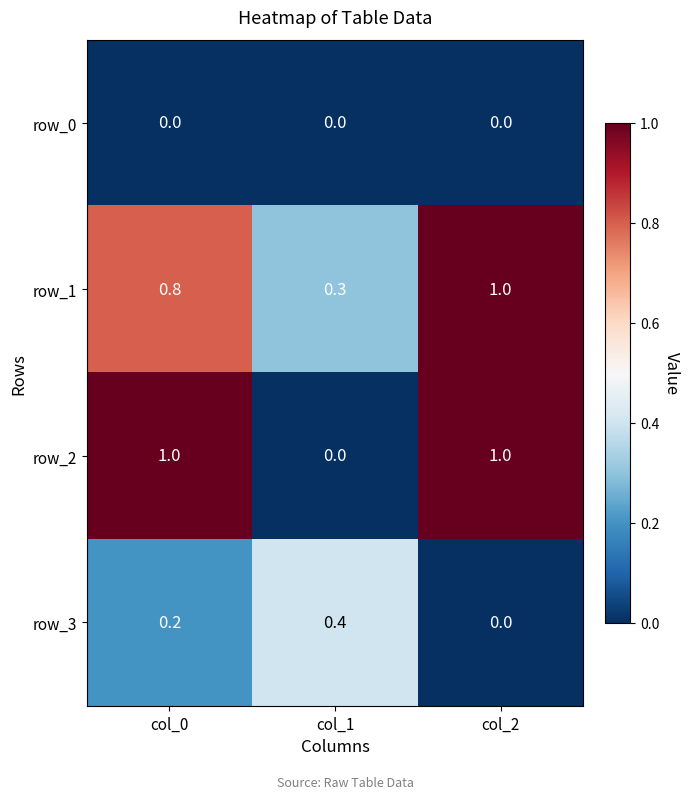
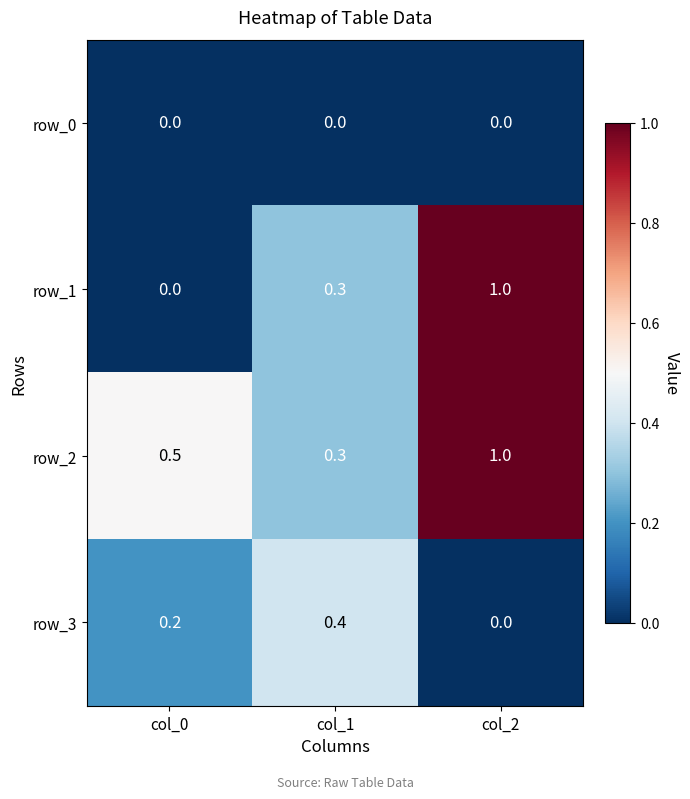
  {
    "row_0": {
      "col_0": 0.0,
      "col_1": 0.0,
      "col_2": 0.0
    },
    "row_1": {
-     "col_0": 0.8,
+     "col_0": 0.0,
      "col_1": 0.3,
      "col_2": 1.0
    },
    "row_2": {
-     "col_0": 1.0,
-     "col_1": 0.0,
+     "col_0": 0.5,
+     "col_1": 0.3,
      "col_2": 1.0
    },
    "row_3": {
      "col_0": 0.2,
      "col_1": 0.4,
      "col_2": 0.0
    }
  }
